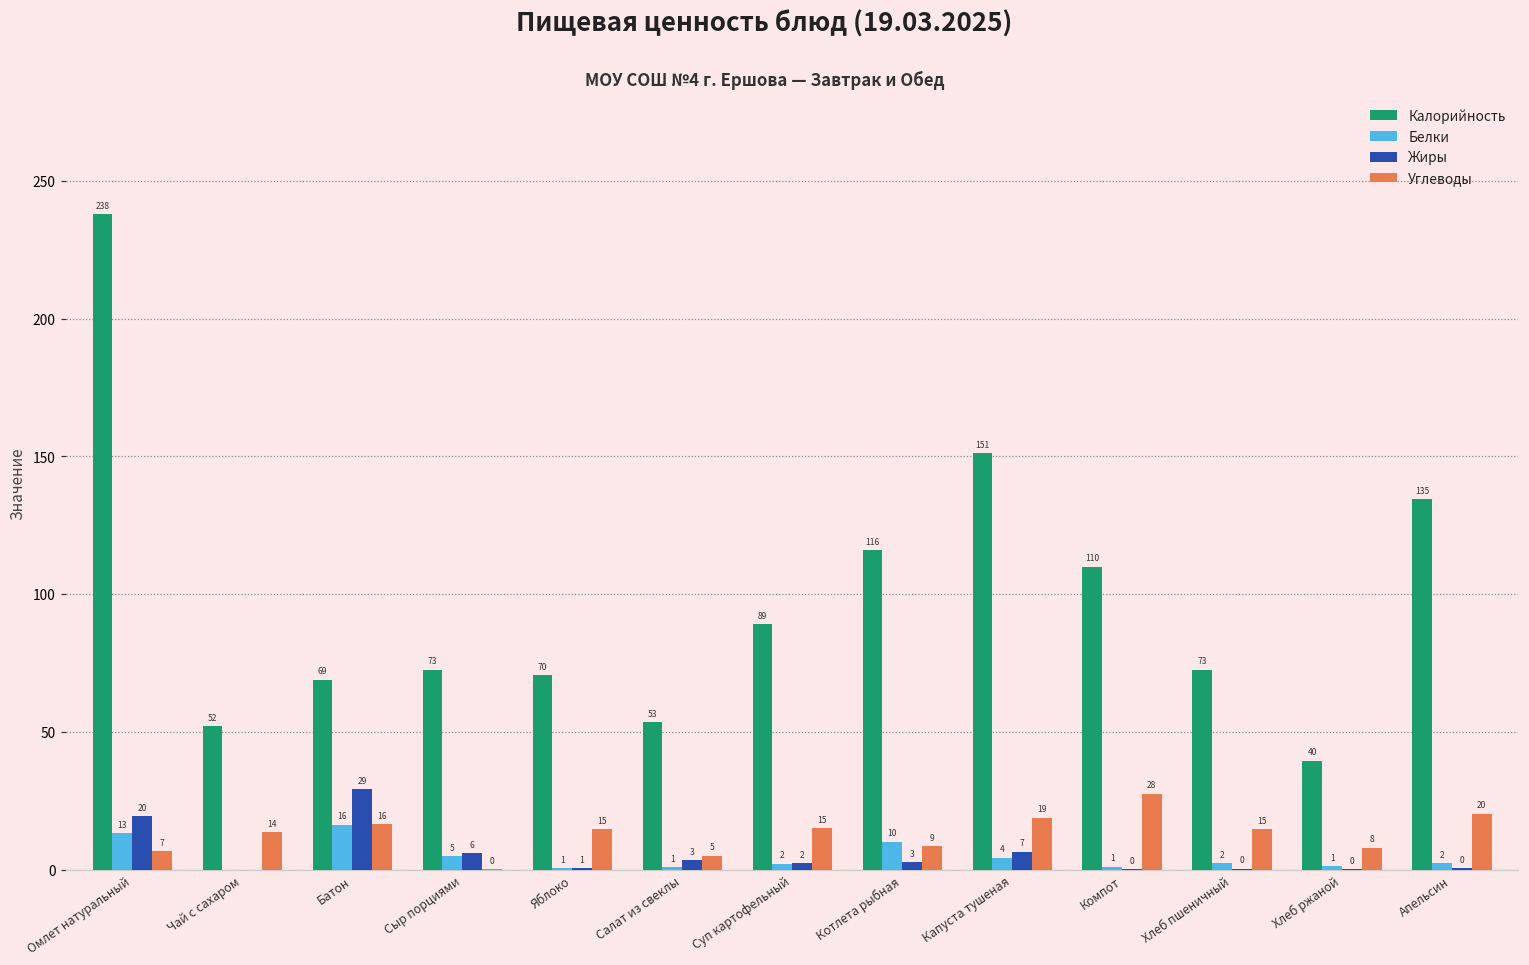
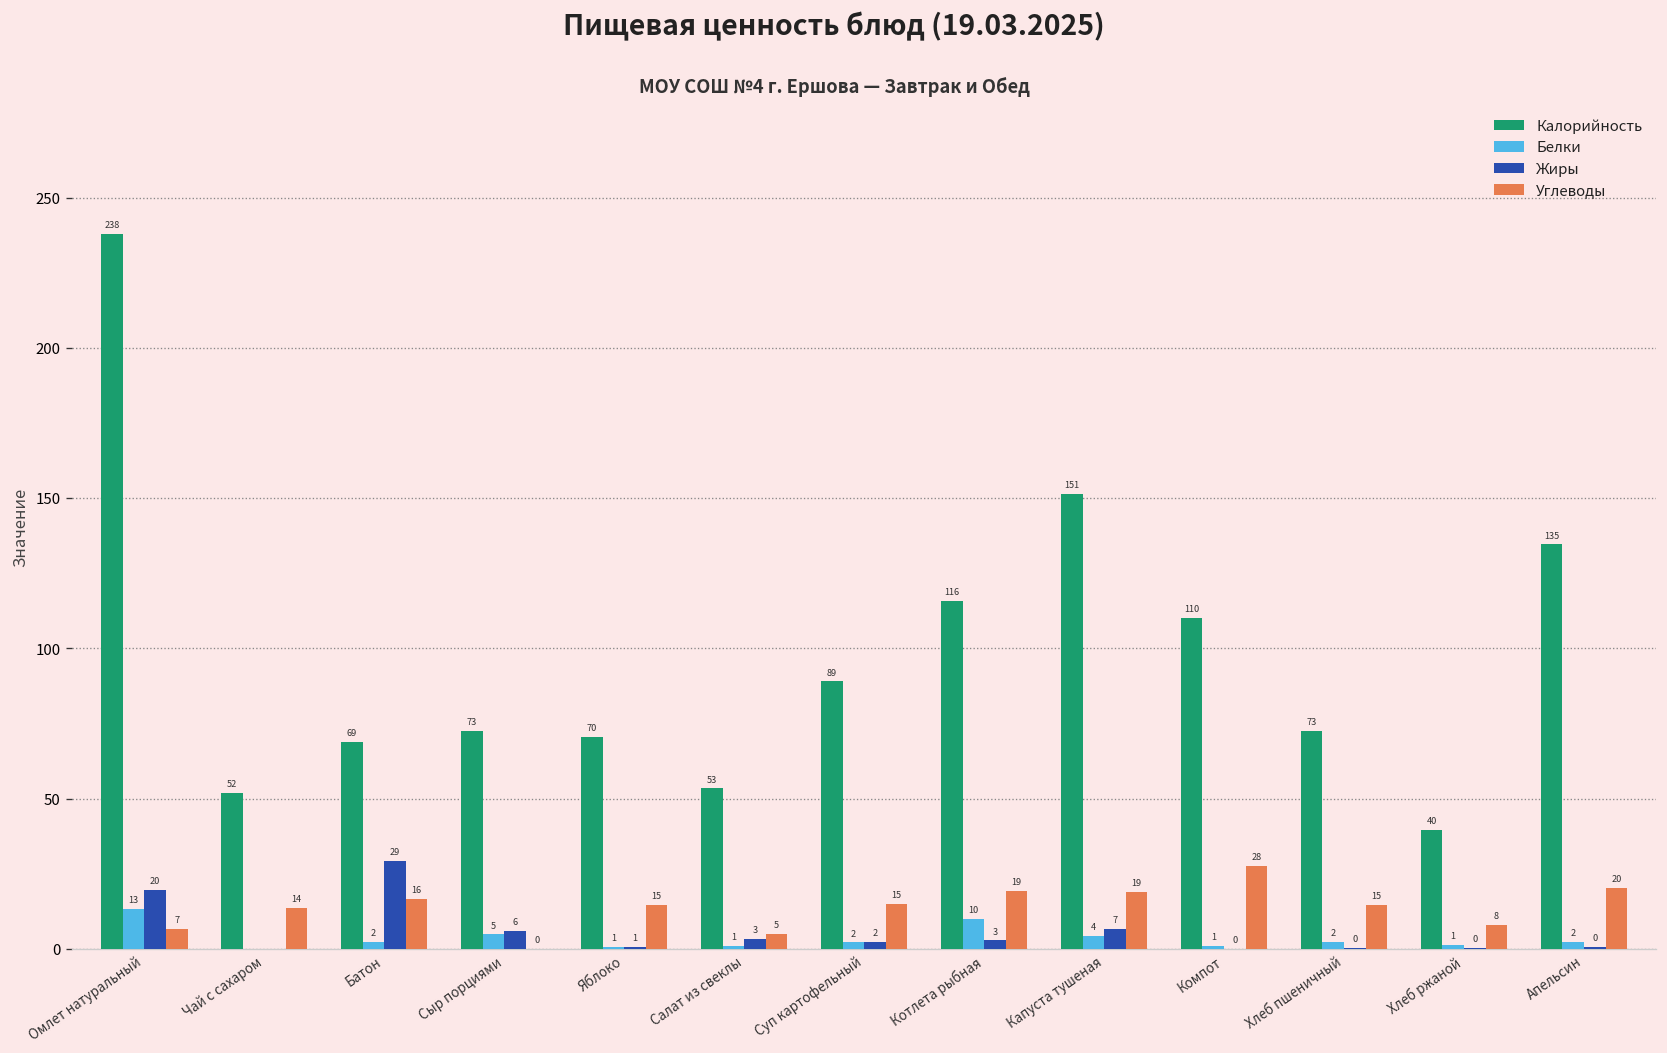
  {
    "Калорийность": {
      "Омлет натуральный": 238,
      "Чай с сахаром": 52,
      "Батон": 69,
      "Сыр порциями": 73,
      "Яблоко": 70,
      "Салат из свеклы": 53,
      "Суп картофельный": 89,
      "Котлета рыбная": 116,
      "Капуста тушеная": 151,
      "Компот": 110,
      "Хлеб пшеничный": 73,
      "Хлеб ржаной": 40,
      "Апельсин": 135
    },
    "Белки": {
      "Омлет натуральный": 13,
-     "Батон": 16,
+     "Батон": 2,
      "Сыр порциями": 5,
      "Яблоко": 1,
      "Салат из свеклы": 1,
      "Суп картофельный": 2,
      "Котлета рыбная": 10,
      "Капуста тушеная": 4,
      "Компот": 1,
      "Хлеб пшеничный": 2,
      "Хлеб ржаной": 1,
      "Апельсин": 2
    },
    "Жиры": {
      "Омлет натуральный": 20,
      "Батон": 29,
      "Сыр порциями": 6,
      "Яблоко": 1,
      "Салат из свеклы": 3,
      "Суп картофельный": 2,
      "Котлета рыбная": 3,
      "Капуста тушеная": 7,
      "Компот": 0,
      "Хлеб пшеничный": 0,
      "Хлеб ржаной": 0,
      "Апельсин": 0
    },
    "Углеводы": {
      "Омлет натуральный": 7,
      "Чай с сахаром": 14,
      "Батон": 16,
      "Сыр порциями": 0,
      "Яблоко": 15,
      "Салат из свеклы": 5,
      "Суп картофельный": 15,
-     "Котлета рыбная": 9,
+     "Котлета рыбная": 19,
      "Капуста тушеная": 19,
      "Компот": 28,
      "Хлеб пшеничный": 15,
      "Хлеб ржаной": 8,
      "Апельсин": 20
    }
  }
